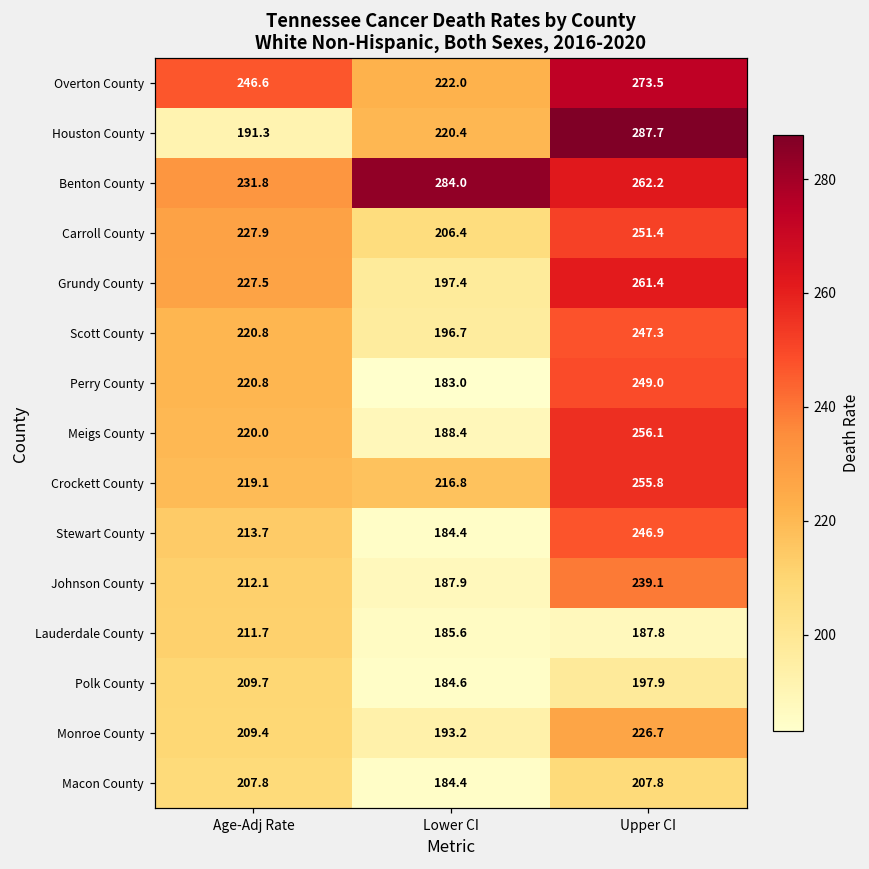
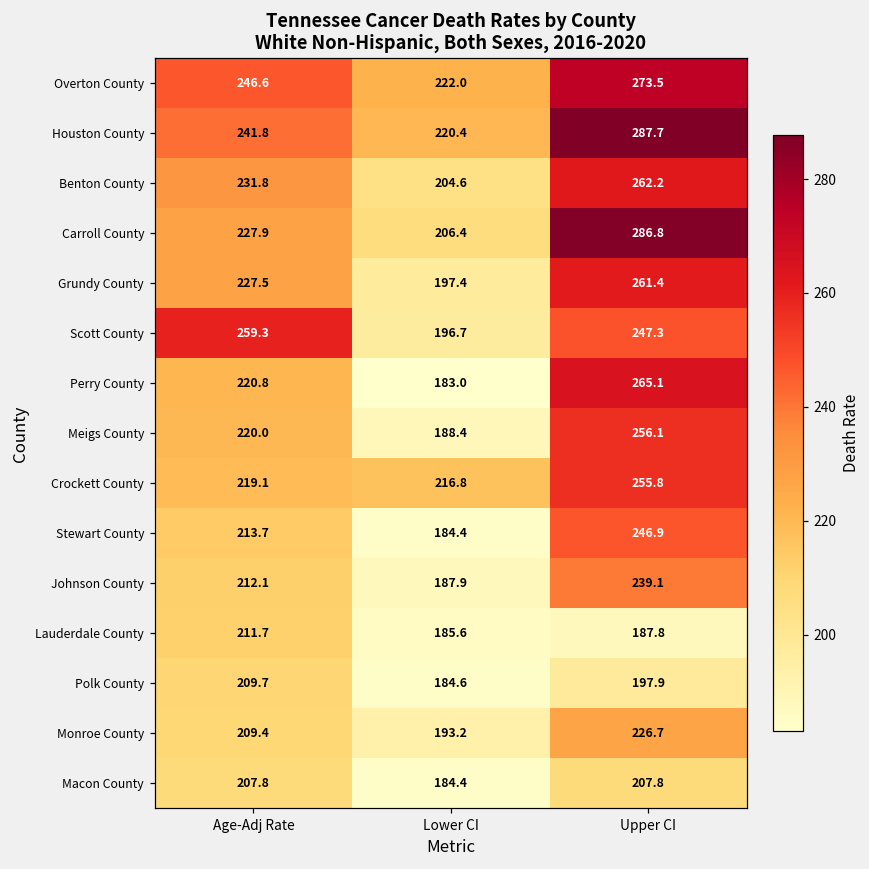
  {
    "Overton County": {
      "Age-Adj Rate": 246.6,
      "Lower CI": 222.0,
      "Upper CI": 273.5
    },
    "Houston County": {
-     "Age-Adj Rate": 191.3,
+     "Age-Adj Rate": 241.8,
      "Lower CI": 220.4,
      "Upper CI": 287.7
    },
    "Benton County": {
      "Age-Adj Rate": 231.8,
-     "Lower CI": 284.0,
+     "Lower CI": 204.6,
      "Upper CI": 262.2
    },
    "Carroll County": {
      "Age-Adj Rate": 227.9,
      "Lower CI": 206.4,
-     "Upper CI": 251.4
+     "Upper CI": 286.8
    },
    "Grundy County": {
      "Age-Adj Rate": 227.5,
      "Lower CI": 197.4,
      "Upper CI": 261.4
    },
    "Scott County": {
-     "Age-Adj Rate": 220.8,
+     "Age-Adj Rate": 259.3,
      "Lower CI": 196.7,
      "Upper CI": 247.3
    },
    "Perry County": {
      "Age-Adj Rate": 220.8,
      "Lower CI": 183.0,
-     "Upper CI": 249.0
+     "Upper CI": 265.1
    },
    "Meigs County": {
      "Age-Adj Rate": 220.0,
      "Lower CI": 188.4,
      "Upper CI": 256.1
    },
    "Crockett County": {
      "Age-Adj Rate": 219.1,
      "Lower CI": 216.8,
      "Upper CI": 255.8
    },
    "Stewart County": {
      "Age-Adj Rate": 213.7,
      "Lower CI": 184.4,
      "Upper CI": 246.9
    },
    "Johnson County": {
      "Age-Adj Rate": 212.1,
      "Lower CI": 187.9,
      "Upper CI": 239.1
    },
    "Lauderdale County": {
      "Age-Adj Rate": 211.7,
      "Lower CI": 185.6,
      "Upper CI": 187.8
    },
    "Polk County": {
      "Age-Adj Rate": 209.7,
      "Lower CI": 184.6,
      "Upper CI": 197.9
    },
    "Monroe County": {
      "Age-Adj Rate": 209.4,
      "Lower CI": 193.2,
      "Upper CI": 226.7
    },
    "Macon County": {
      "Age-Adj Rate": 207.8,
      "Lower CI": 184.4,
      "Upper CI": 207.8
    }
  }
